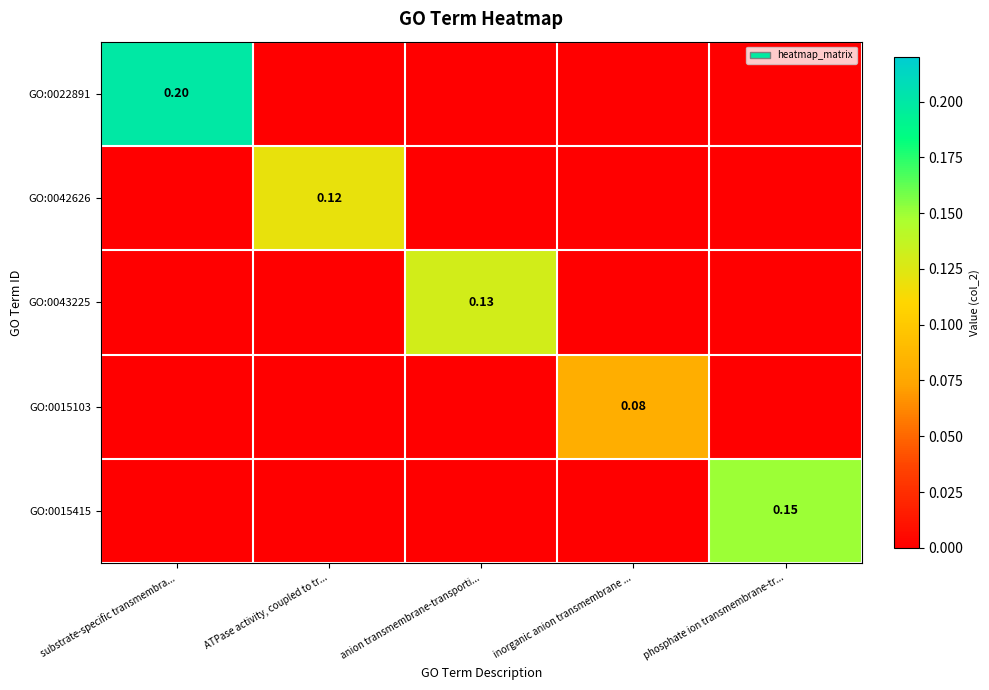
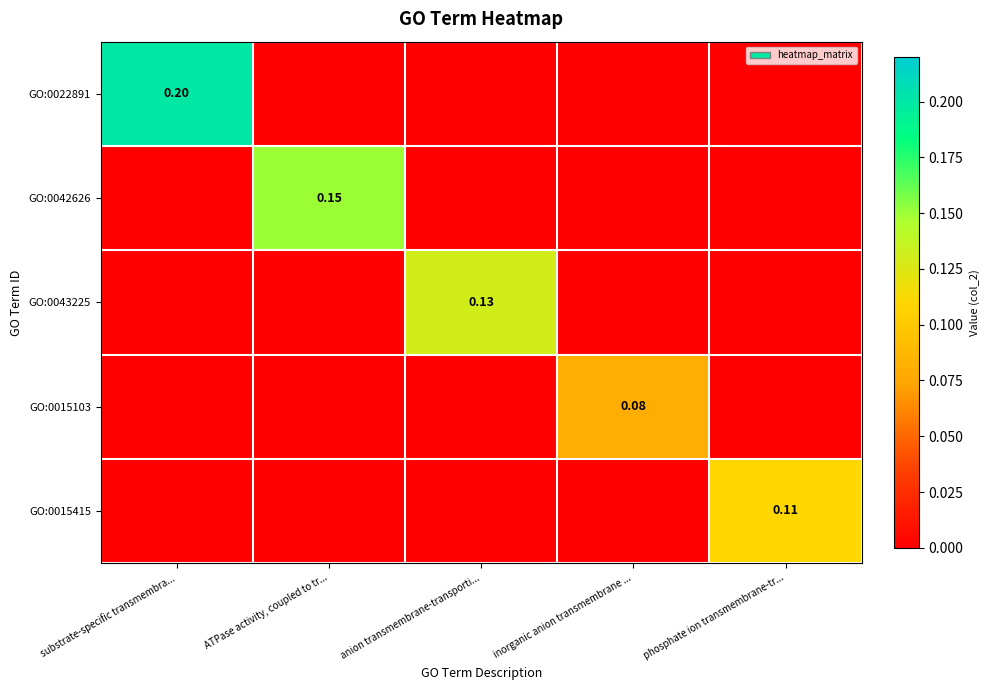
  {
    "GO:0022891": {
      "substrate-specific transmembra...": 0.20
    },
    "GO:0042626": {
-     "ATPase activity, coupled to tr...": 0.12
+     "ATPase activity, coupled to tr...": 0.15
    },
    "GO:0043225": {
      "anion transmembrane-transporti...": 0.13
    },
    "GO:0015103": {
      "inorganic anion transmembrane ...": 0.08
    },
    "GO:0015415": {
-     "phosphate ion transmembrane-tr...": 0.15
+     "phosphate ion transmembrane-tr...": 0.11
    }
  }
